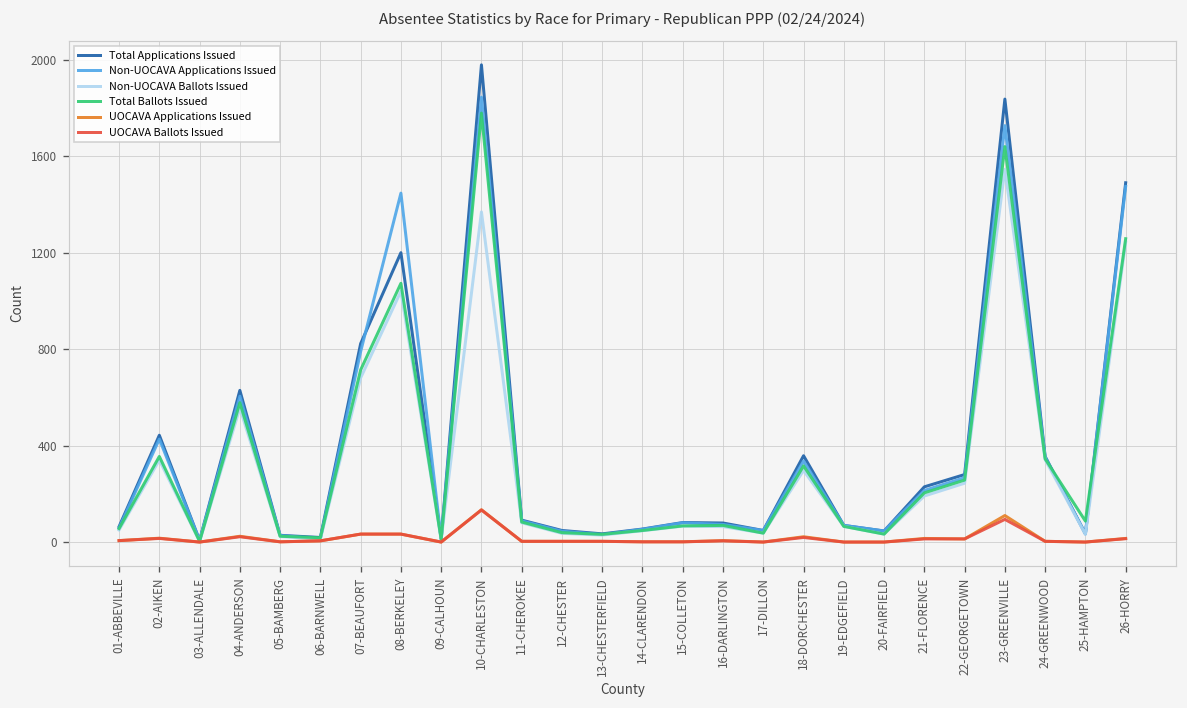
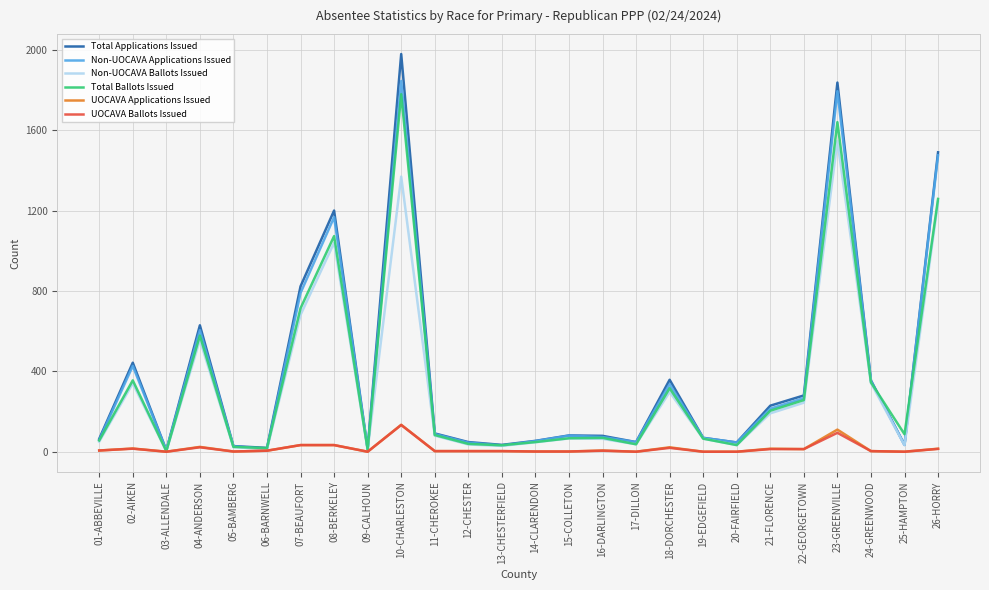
  {
    "Total Applications Issued": {
      "02-AIKEN": 440,
      "04-ANDERSON": 630,
      "07-BEAUFORT": 820,
      "08-BERKELEY": 1200,
      "10-CHARLESTON": 1980,
      "18-DORCHESTER": 360,
      "21-FLORENCE": 230,
      "22-GEORGETOWN": 280,
      "23-GREENVILLE": 1840,
      "26-HORRY": 1490
    },
    "Non-UOCAVA Applications Issued": {
      "02-AIKEN": 430,
      "04-ANDERSON": 610,
      "07-BEAUFORT": 790,
-     "08-BERKELEY": 1450,
+     "08-BERKELEY": 1170,
      "10-CHARLESTON": 1850,
      "18-DORCHESTER": 340,
-     "23-GREENVILLE": 1730,
+     "23-GREENVILLE": 1790,
      "26-HORRY": 1480
    },
    "Non-UOCAVA Ballots Issued": {
      "02-AIKEN": 340,
      "04-ANDERSON": 560,
      "07-BEAUFORT": 680,
      "08-BERKELEY": 1040,
      "10-CHARLESTON": 1370,
      "18-DORCHESTER": 300,
      "21-FLORENCE": 190,
      "22-GEORGETOWN": 240,
      "23-GREENVILLE": 1550,
      "26-HORRY": 1240
    },
    "Total Ballots Issued": {
      "02-AIKEN": 360,
      "04-ANDERSON": 580,
      "07-BEAUFORT": 710,
      "08-BERKELEY": 1070,
      "10-CHARLESTON": 1780,
      "18-DORCHESTER": 320,
      "23-GREENVILLE": 1640,
      "25-HAMPTON": 90,
      "26-HORRY": 1260
    }
  }
